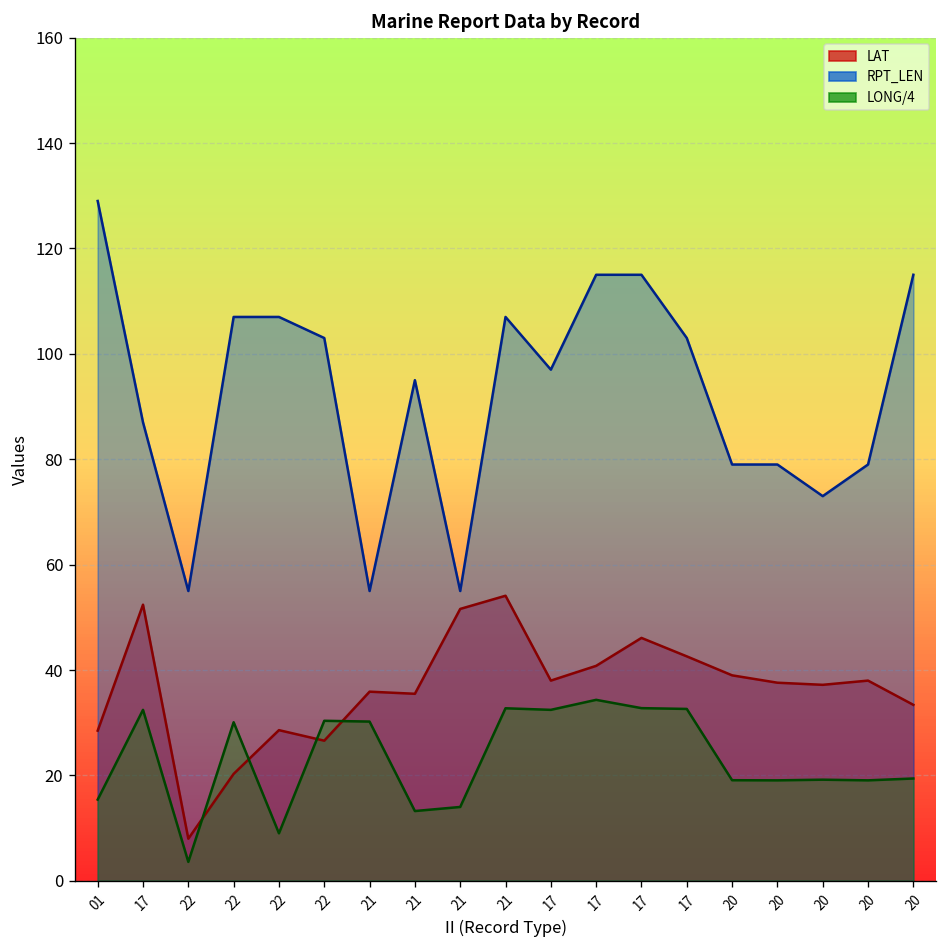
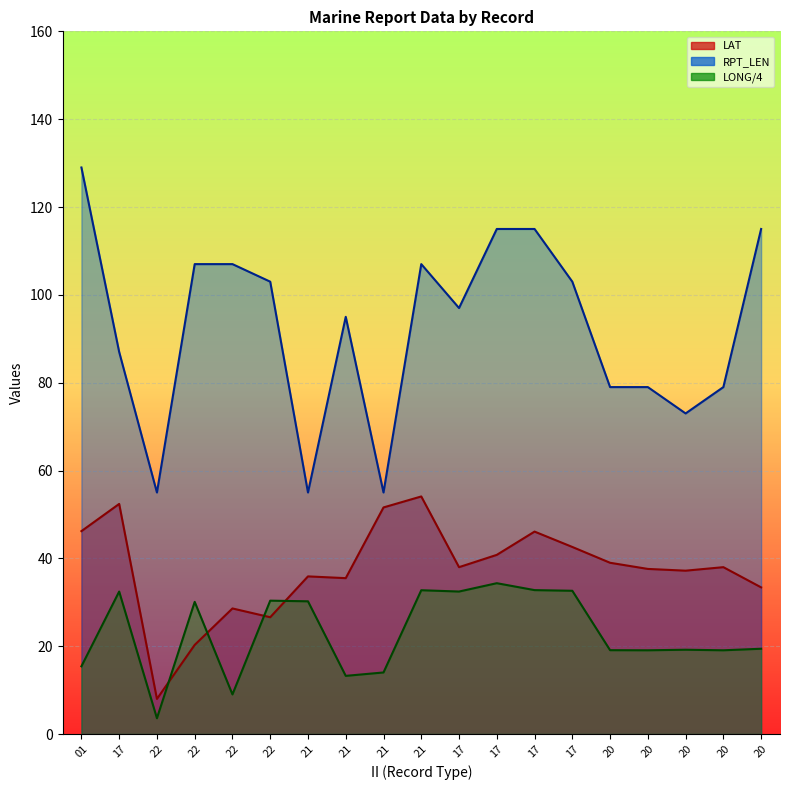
  {
    "LAT": {
-     "01": 29
+     "01": 46
    },
    "RPT_LEN": {
      "01": 129
    },
    "LONG/4": {
      "01": 15
    }
  }
